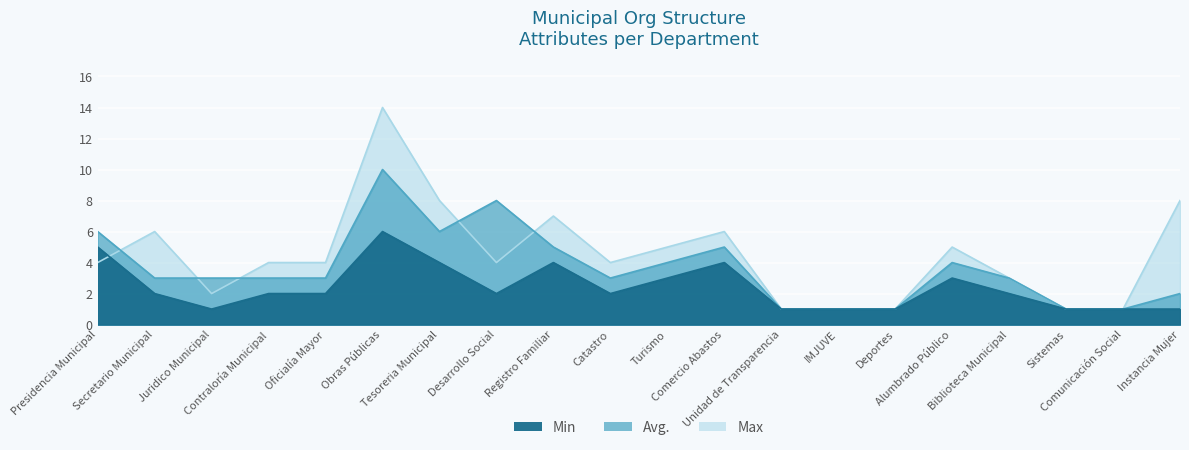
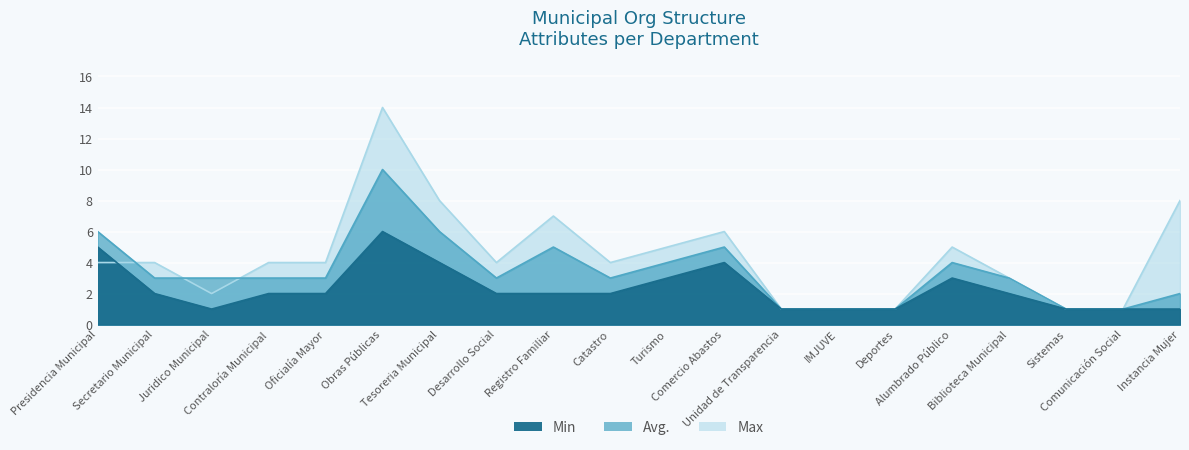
  {
    "Max": {
      "Presidencia Municipal": 4,
-     "Secretario Municipal": 6,
+     "Secretario Municipal": 4,
      "Juridico Municipal": 2,
      "Contraloría Municipal": 4,
      "Oficialía Mayor": 4,
      "Obras Públicas": 14,
      "Tesoreria Municipal": 8,
      "Desarrollo Social": 4,
      "Registro Familiar": 7,
      "Catastro": 4,
      "Turismo": 5,
      "Comercio Abastos": 6,
      "Alumbrado Público": 5,
      "Instancia Mujer": 8
    },
    "Avg.": {
      "Presidencia Municipal": 6,
      "Secretario Municipal": 3,
      "Juridico Municipal": 3,
      "Contraloría Municipal": 3,
      "Oficialía Mayor": 3,
      "Obras Públicas": 10,
      "Tesoreria Municipal": 6,
-     "Desarrollo Social": 8,
+     "Desarrollo Social": 3,
      "Registro Familiar": 5,
      "Catastro": 3,
      "Turismo": 4,
      "Comercio Abastos": 5,
      "Alumbrado Público": 4,
      "Instancia Mujer": 2
    },
    "Min": {
      "Presidencia Municipal": 5,
      "Secretario Municipal": 2,
      "Juridico Municipal": 1,
      "Contraloría Municipal": 2,
      "Oficialía Mayor": 2,
      "Obras Públicas": 6,
      "Tesoreria Municipal": 4,
      "Desarrollo Social": 2,
-     "Registro Familiar": 4,
+     "Registro Familiar": 2,
      "Catastro": 2,
      "Turismo": 3,
      "Comercio Abastos": 4,
      "Alumbrado Público": 3,
      "Biblioteca Municipal": 2,
      "Instancia Mujer": 1
    }
  }
